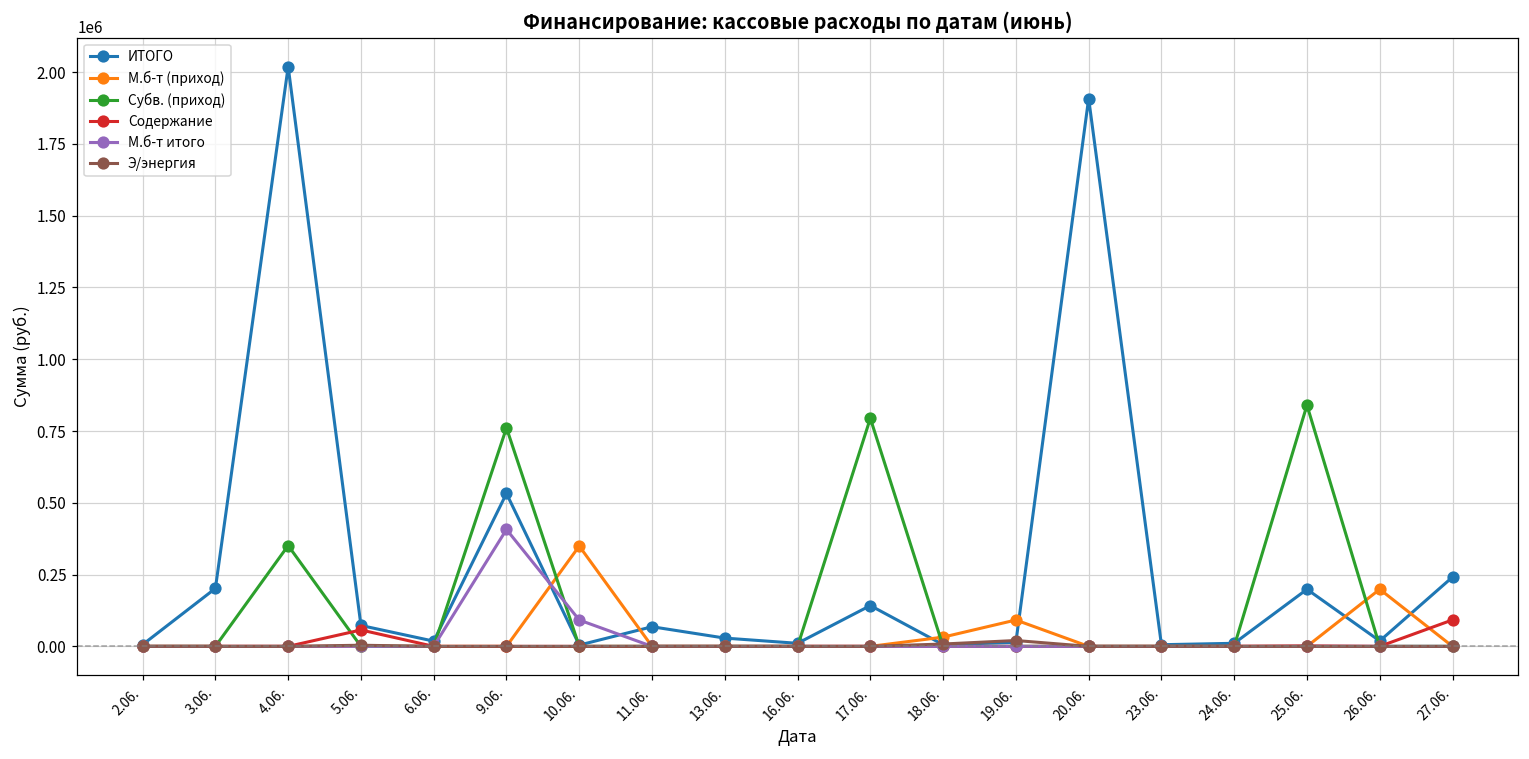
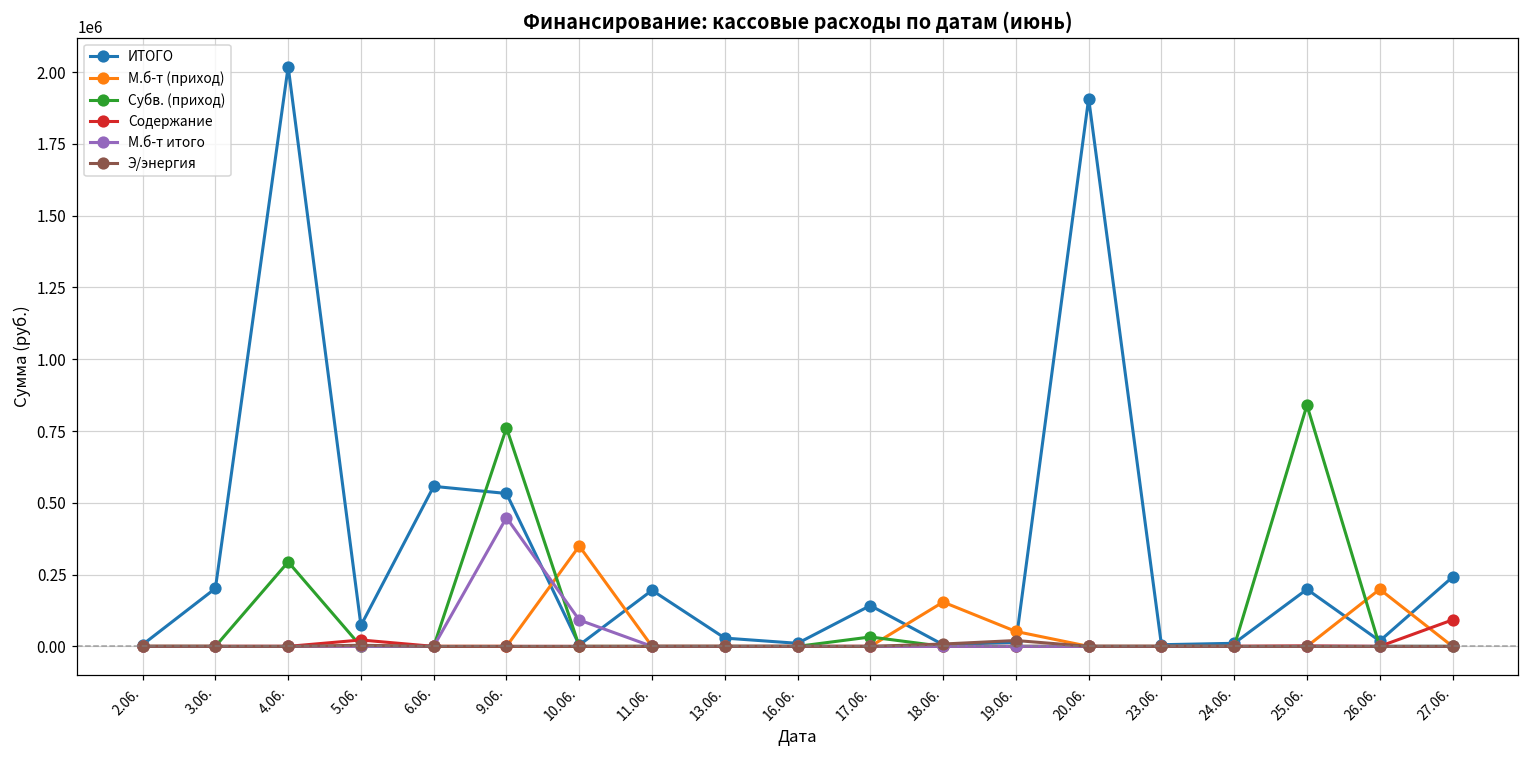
  {
    "ИТОГО": {
      "3.06.": 200000,
      "4.06.": 2020000,
      "5.06.": 70000,
-     "6.06.": 20000,
+     "6.06.": 560000,
      "9.06.": 530000,
-     "11.06.": 70000,
+     "11.06.": 200000,
      "13.06.": 30000,
      "16.06.": 10000,
      "17.06.": 140000,
      "20.06.": 1910000,
      "24.06.": 10000,
      "25.06.": 200000,
      "26.06.": 20000,
      "27.06.": 240000
    },
    "М.б-т (приход)": {
      "10.06.": 350000,
-     "18.06.": 30000,
-     "19.06.": 90000,
+     "18.06.": 150000,
+     "19.06.": 50000,
      "26.06.": 200000
    },
    "Субв. (приход)": {
-     "4.06.": 350000,
+     "4.06.": 290000,
      "9.06.": 760000,
-     "17.06.": 790000,
+     "17.06.": 30000,
      "25.06.": 840000
    },
    "Содержание": {
-     "5.06.": 60000,
+     "5.06.": 20000,
      "27.06.": 90000
    },
    "М.б-т итого": {
-     "9.06.": 410000,
+     "9.06.": 450000,
      "10.06.": 90000
    }
  }
